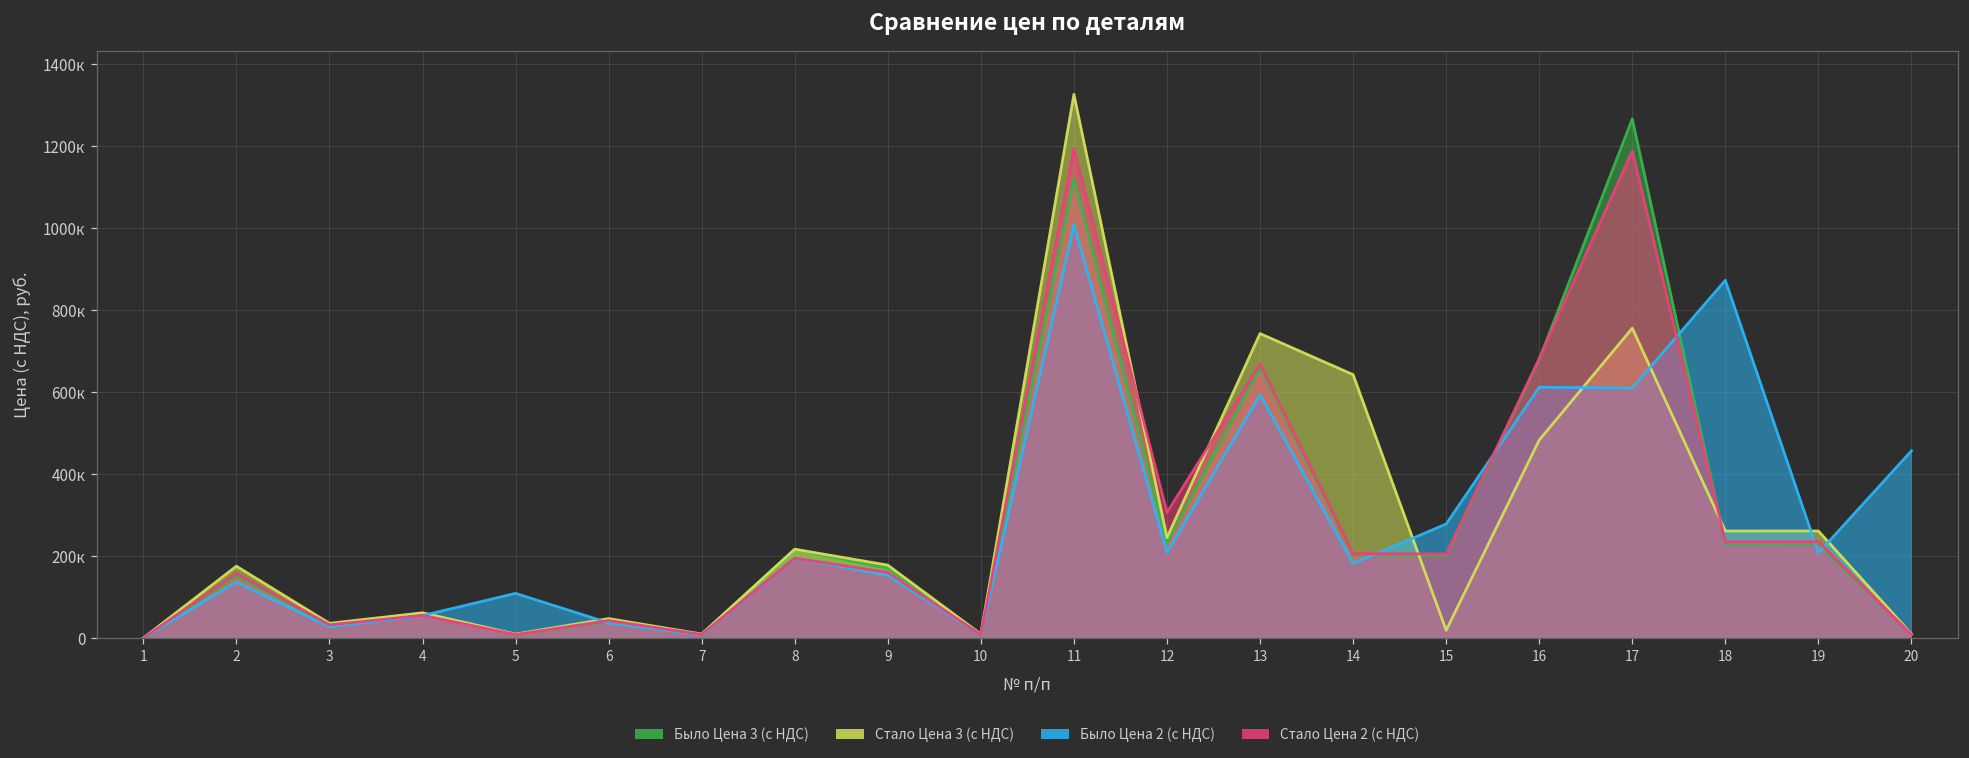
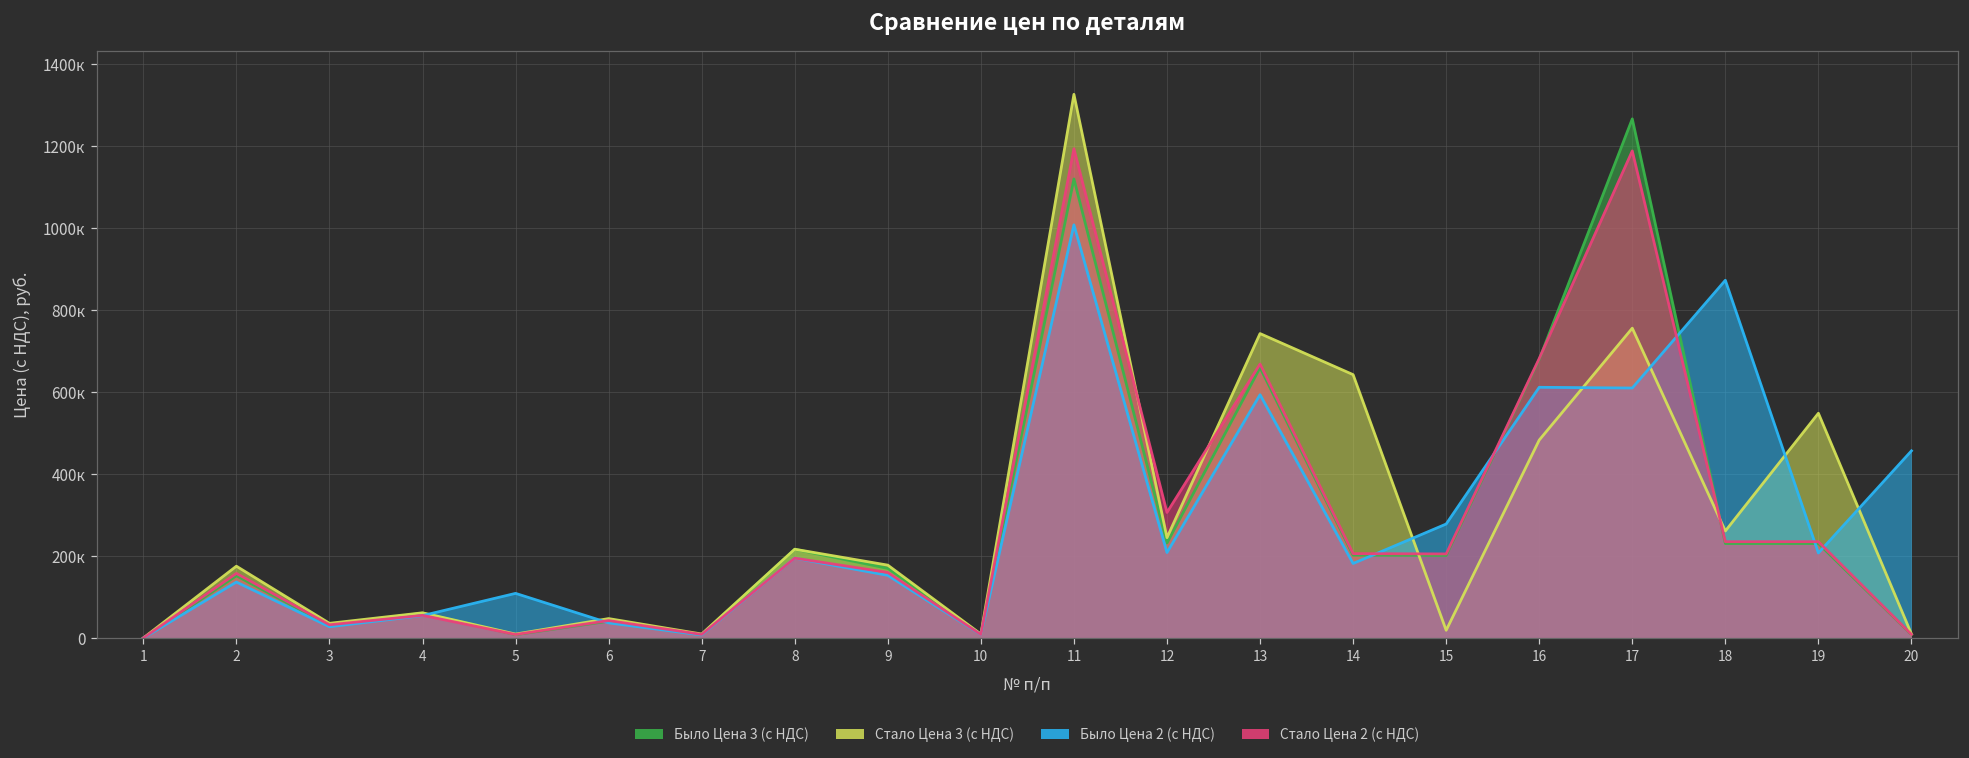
  {
    "Было Цена 3 (с НДС)": {
      "9": "170к",
      "11": "1120к",
      "12": "230к",
      "13": "660к",
      "17": "1270к"
    },
    "Стало Цена 3 (с НДС)": {
      "2": "180к",
      "9": "180к",
      "11": "1330к",
      "12": "250к",
      "13": "740к",
      "14": "640к",
      "15": "20к",
      "16": "480к",
      "17": "760к",
      "18": "260к",
-     "19": "260к"
+     "19": "550к"
    },
    "Было Цена 2 (с НДС)": {
      "2": "140к",
      "5": "110к",
      "9": "150к",
      "11": "1010к",
      "12": "210к",
      "13": "590к",
      "14": "180к",
      "15": "280к",
      "16": "610к",
      "17": "610к",
      "18": "870к",
      "19": "210к",
      "20": "460к"
    },
    "Стало Цена 2 (с НДС)": {
      "9": "160к",
      "11": "1190к",
      "12": "310к",
      "13": "670к",
      "17": "1190к"
    }
  }
